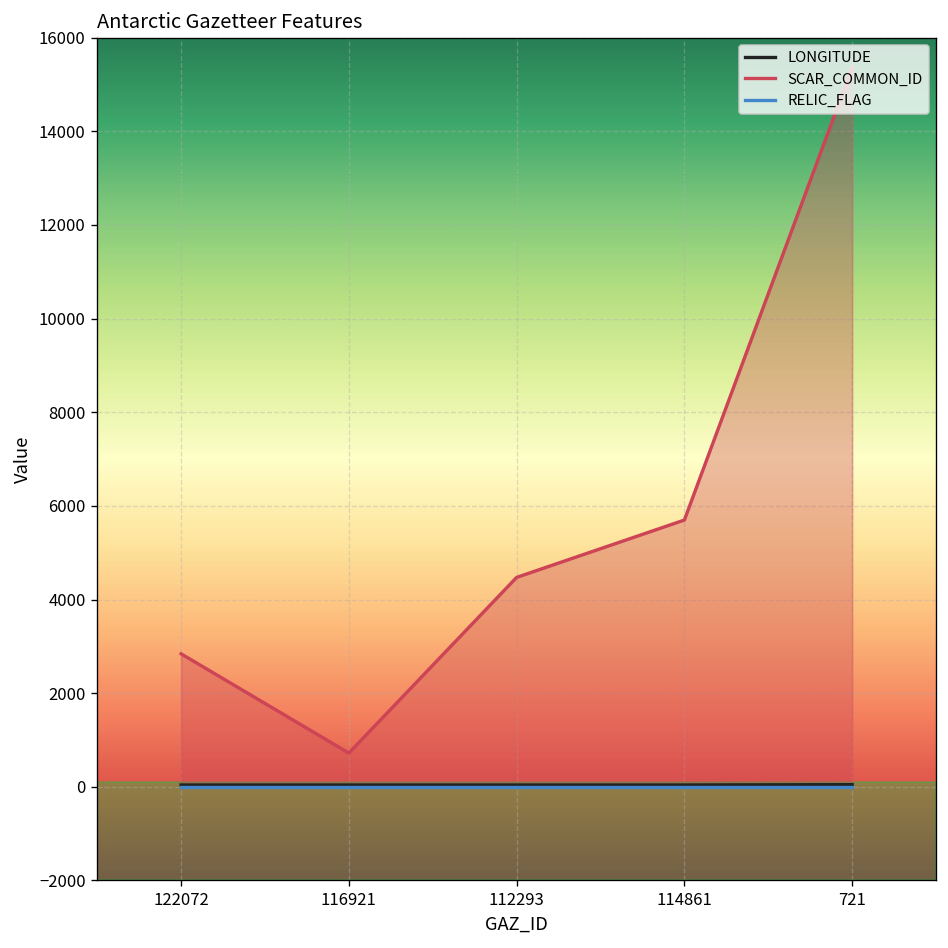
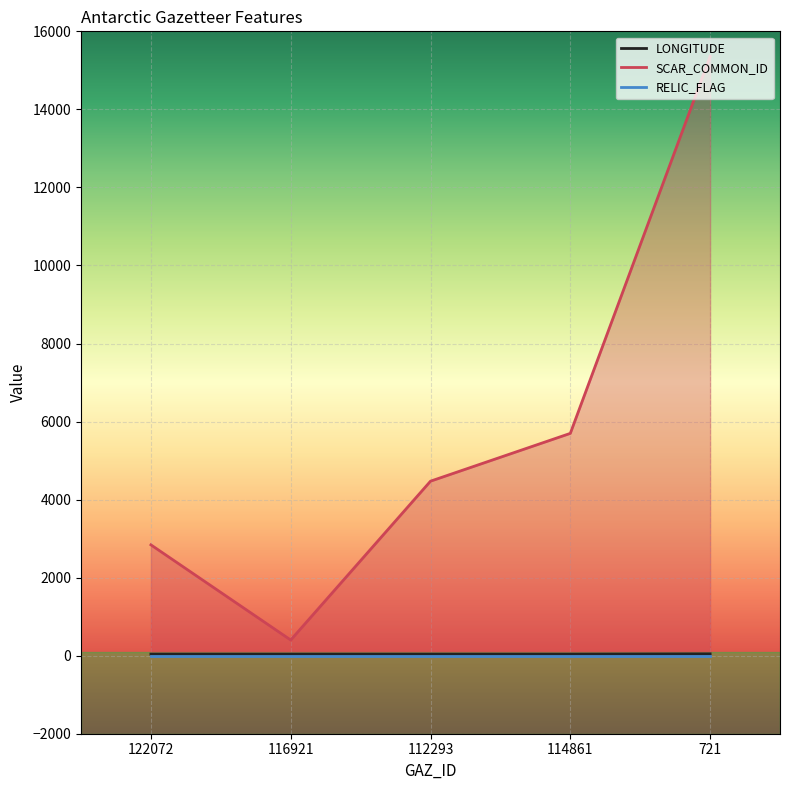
  {
    "SCAR_COMMON_ID": {
      "122072": 2800,
-     "116921": 700,
+     "116921": 400,
      "112293": 4500,
      "114861": 5700
    }
  }
